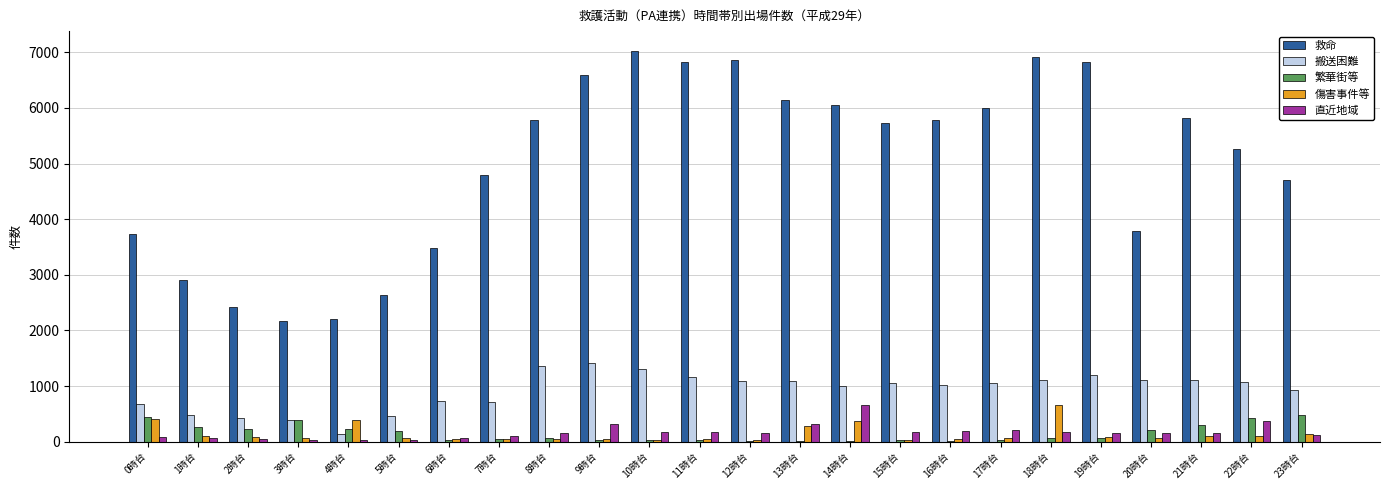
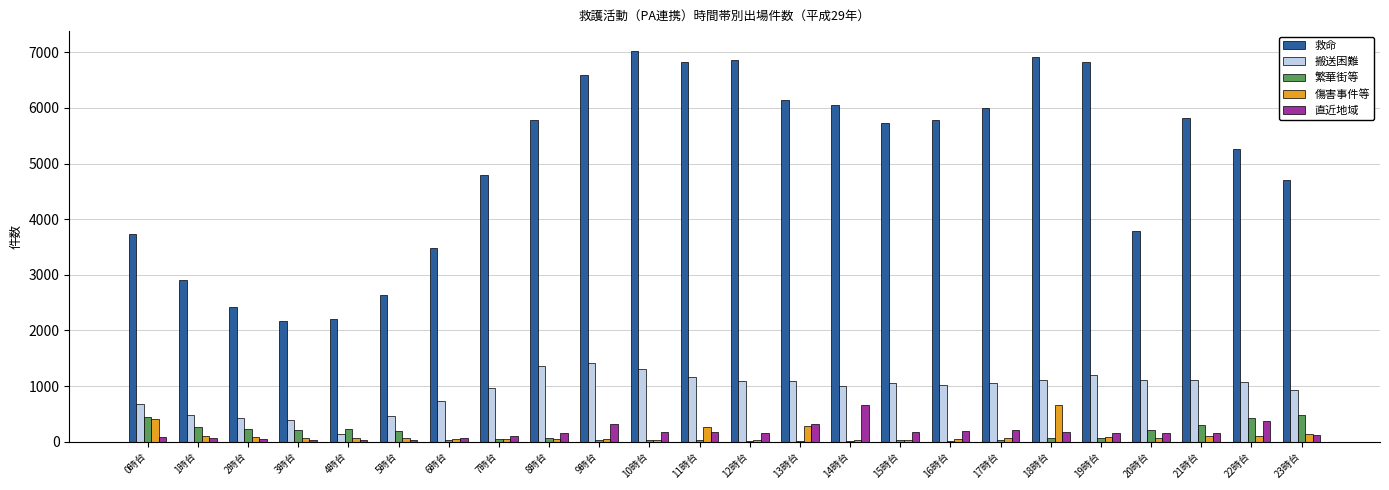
  {
    "救命": {
      "0時台": 3700,
      "1時台": 2900,
      "2時台": 2400,
      "3時台": 2200,
      "4時台": 2200,
      "5時台": 2600,
      "6時台": 3500,
      "7時台": 4800,
      "8時台": 5800,
      "9時台": 6600,
      "10時台": 7000,
      "11時台": 6800,
      "12時台": 6900,
      "13時台": 6200,
      "14時台": 6100,
      "15時台": 5700,
      "16時台": 5800,
      "17時台": 6000,
      "18時台": 6900,
      "19時台": 6800,
      "20時台": 3800,
      "21時台": 5800,
      "22時台": 5300,
      "23時台": 4700
    },
    "搬送困難": {
      "0時台": 700,
      "1時台": 500,
      "2時台": 400,
      "3時台": 400,
      "4時台": 100,
      "5時台": 500,
      "6時台": 700,
-     "7時台": 700,
+     "7時台": 1000,
      "8時台": 1400,
      "9時台": 1400,
      "10時台": 1300,
      "11時台": 1200,
      "12時台": 1100,
      "13時台": 1100,
      "14時台": 1000,
      "15時台": 1100,
      "16時台": 1000,
      "17時台": 1100,
      "18時台": 1100,
      "19時台": 1200,
      "20時台": 1100,
      "21時台": 1100,
      "22時台": 1100,
      "23時台": 900
    },
    "繁華街等": {
      "0時台": 400,
      "1時台": 300,
      "2時台": 200,
-     "3時台": 400,
+     "3時台": 200,
      "4時台": 200,
      "5時台": 200,
      "7時台": 0,
      "8時台": 100,
      "18時台": 100,
      "19時台": 100,
      "20時台": 200,
      "21時台": 300,
      "22時台": 400,
      "23時台": 500
    },
    "傷害事件等": {
      "0時台": 400,
      "1時台": 100,
      "2時台": 100,
      "3時台": 100,
-     "4時台": 400,
+     "4時台": 100,
      "5時台": 100,
      "8時台": 0,
      "9時台": 0,
-     "11時台": 0,
+     "11時台": 300,
      "13時台": 300,
-     "14時台": 400,
+     "14時台": 0,
      "17時台": 100,
      "18時台": 700,
      "19時台": 100,
      "20時台": 100,
      "21時台": 100,
      "22時台": 100,
      "23時台": 100
    },
    "直近地域": {
      "0時台": 100,
      "1時台": 100,
      "2時台": 0,
      "6時台": 100,
      "7時台": 100,
      "8時台": 100,
      "9時台": 300,
      "10時台": 200,
      "11時台": 200,
      "12時台": 200,
      "13時台": 300,
      "14時台": 700,
      "15時台": 200,
      "16時台": 200,
      "17時台": 200,
      "18時台": 200,
      "19時台": 200,
      "20時台": 200,
      "21時台": 100,
      "22時台": 400,
      "23時台": 100
    }
  }
